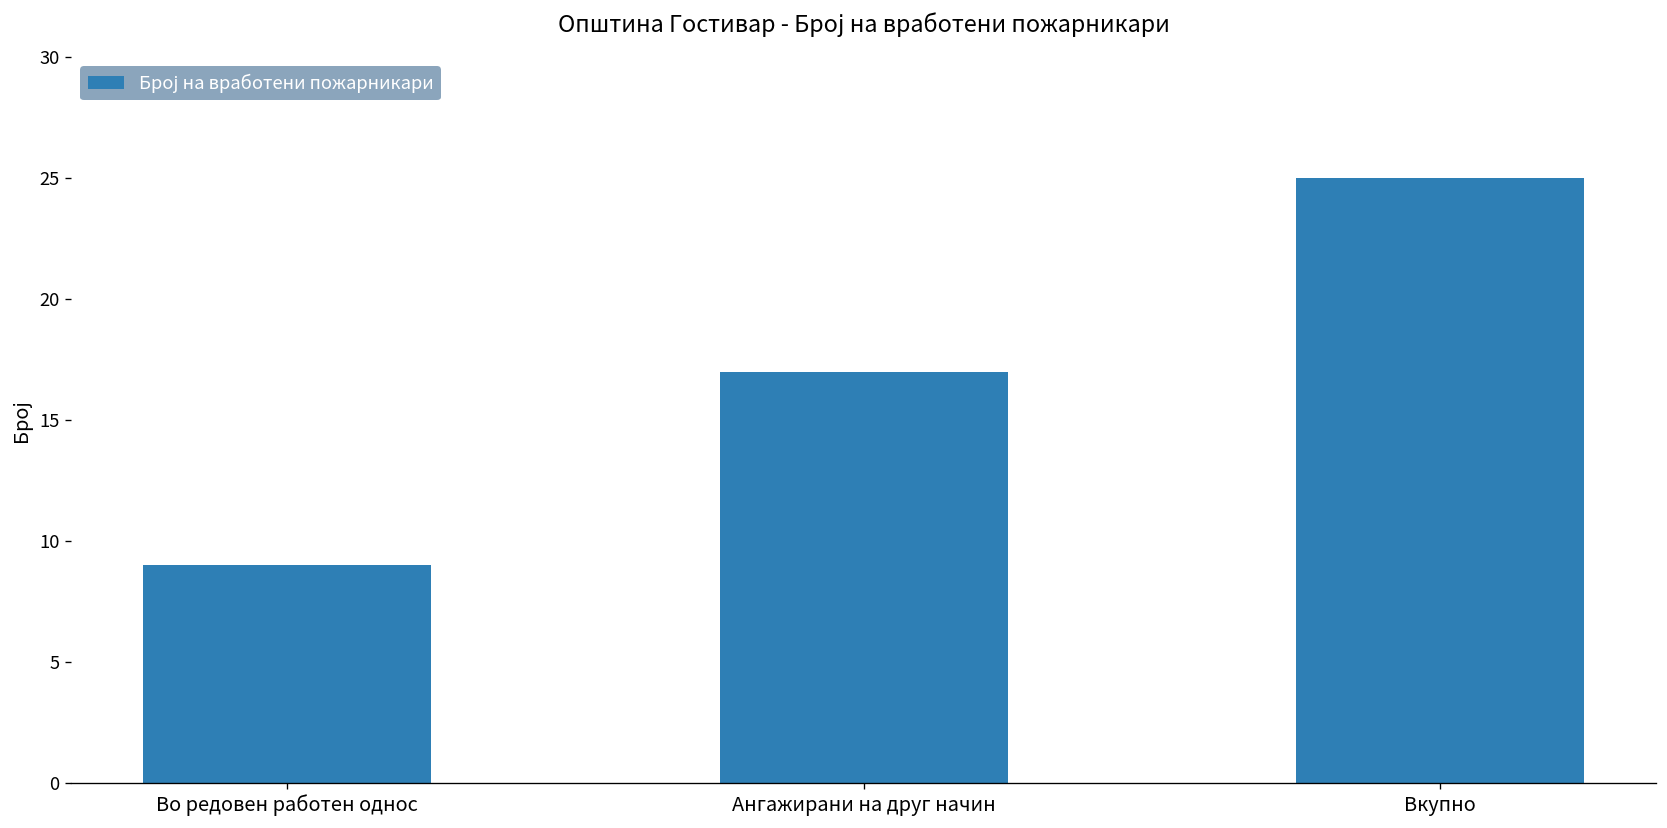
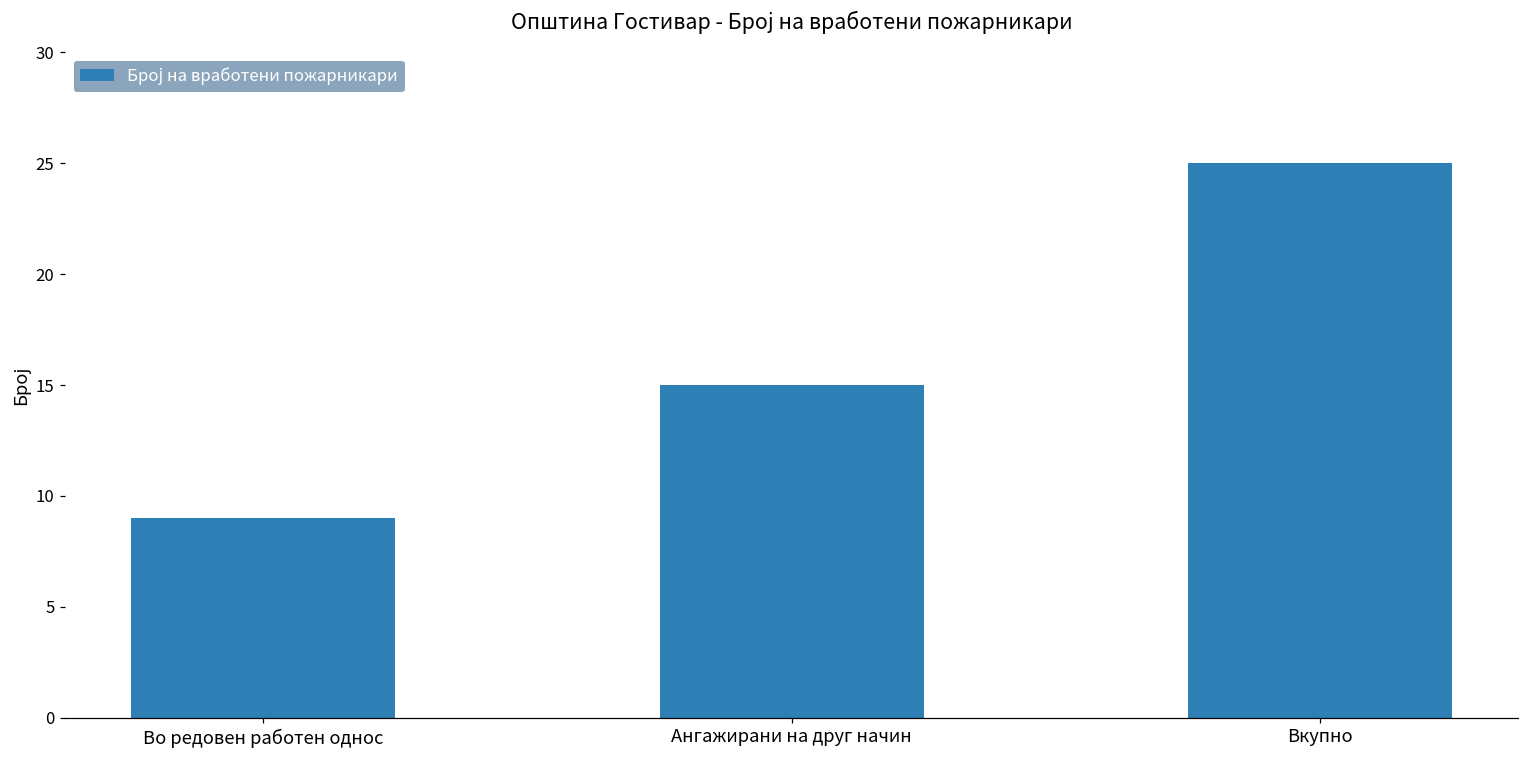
  {
    "Во редовен работен однос": 9,
-   "Ангажирани на друг начин": 17,
+   "Ангажирани на друг начин": 15,
    "Вкупно": 25
  }
